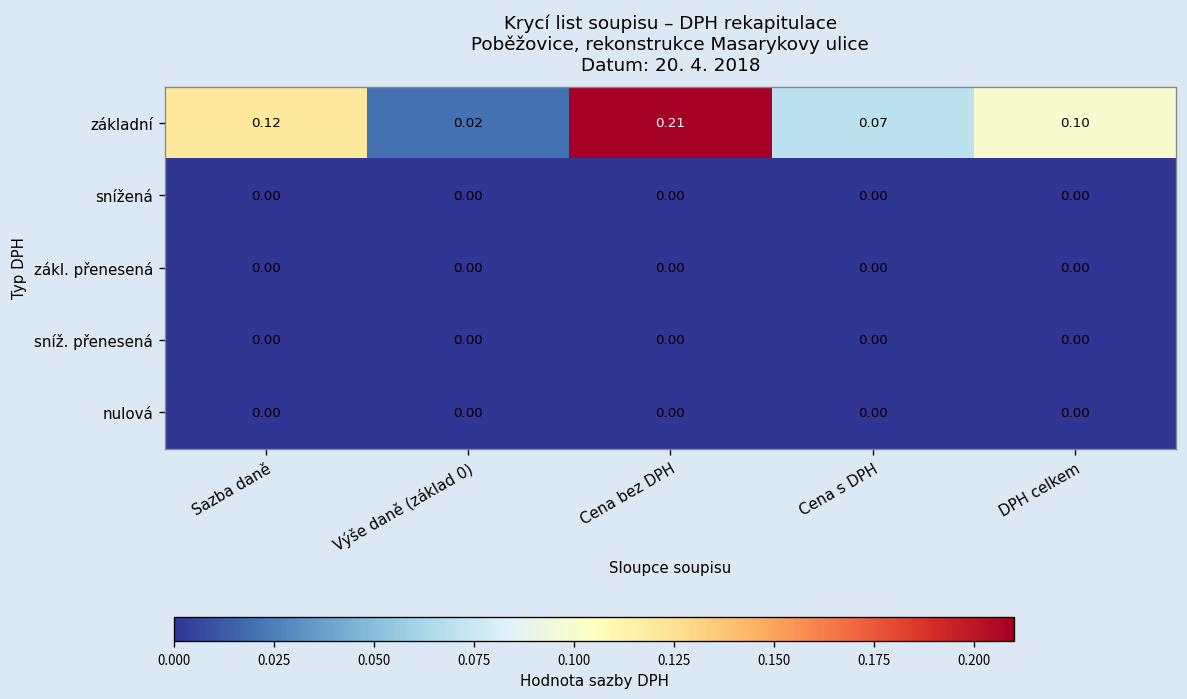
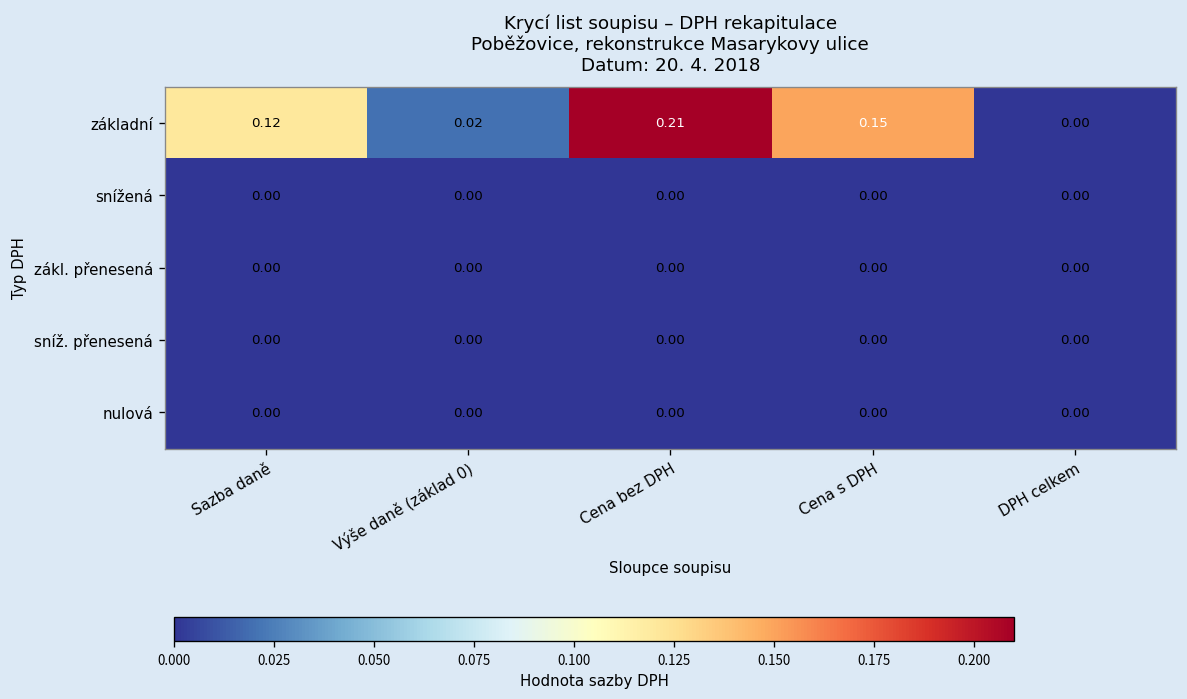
  {
    "základní": {
      "Sazba daně": 0.12,
      "Výše daně (základ 0)": 0.02,
      "Cena bez DPH": 0.21,
-     "Cena s DPH": 0.07,
-     "DPH celkem": 0.10
+     "Cena s DPH": 0.15,
+     "DPH celkem": 0.00
    },
    "snížená": {
      "Sazba daně": 0.00,
      "Výše daně (základ 0)": 0.00,
      "Cena bez DPH": 0.00,
      "Cena s DPH": 0.00,
      "DPH celkem": 0.00
    },
    "zákl. přenesená": {
      "Sazba daně": 0.00,
      "Výše daně (základ 0)": 0.00,
      "Cena bez DPH": 0.00,
      "Cena s DPH": 0.00,
      "DPH celkem": 0.00
    },
    "sníž. přenesená": {
      "Sazba daně": 0.00,
      "Výše daně (základ 0)": 0.00,
      "Cena bez DPH": 0.00,
      "Cena s DPH": 0.00,
      "DPH celkem": 0.00
    },
    "nulová": {
      "Sazba daně": 0.00,
      "Výše daně (základ 0)": 0.00,
      "Cena bez DPH": 0.00,
      "Cena s DPH": 0.00,
      "DPH celkem": 0.00
    }
  }
